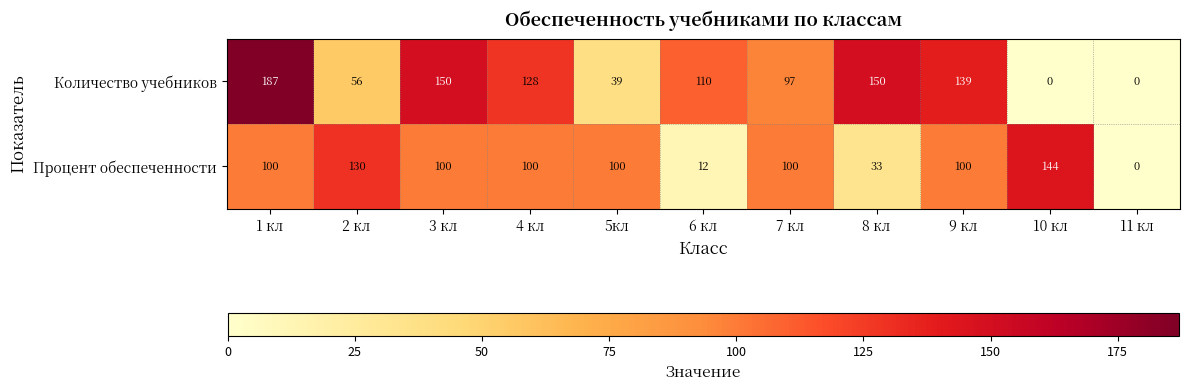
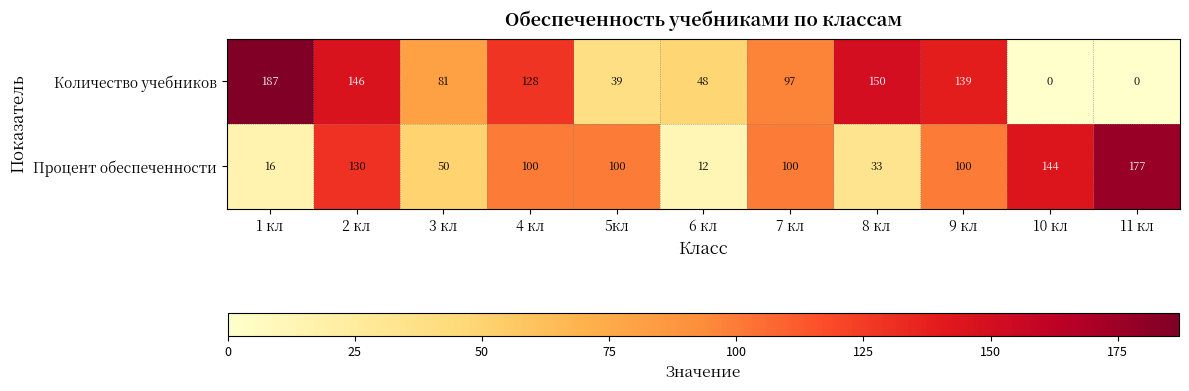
  {
    "Количество учебников": {
      "1 кл": 187,
-     "2 кл": 56,
-     "3 кл": 150,
+     "2 кл": 146,
+     "3 кл": 81,
      "4 кл": 128,
      "5кл": 39,
-     "6 кл": 110,
+     "6 кл": 48,
      "7 кл": 97,
      "8 кл": 150,
      "9 кл": 139,
      "10 кл": 0,
      "11 кл": 0
    },
    "Процент обеспеченности": {
-     "1 кл": 100,
+     "1 кл": 16,
      "2 кл": 130,
-     "3 кл": 100,
+     "3 кл": 50,
      "4 кл": 100,
      "5кл": 100,
      "6 кл": 12,
      "7 кл": 100,
      "8 кл": 33,
      "9 кл": 100,
      "10 кл": 144,
-     "11 кл": 0
+     "11 кл": 177
    }
  }
